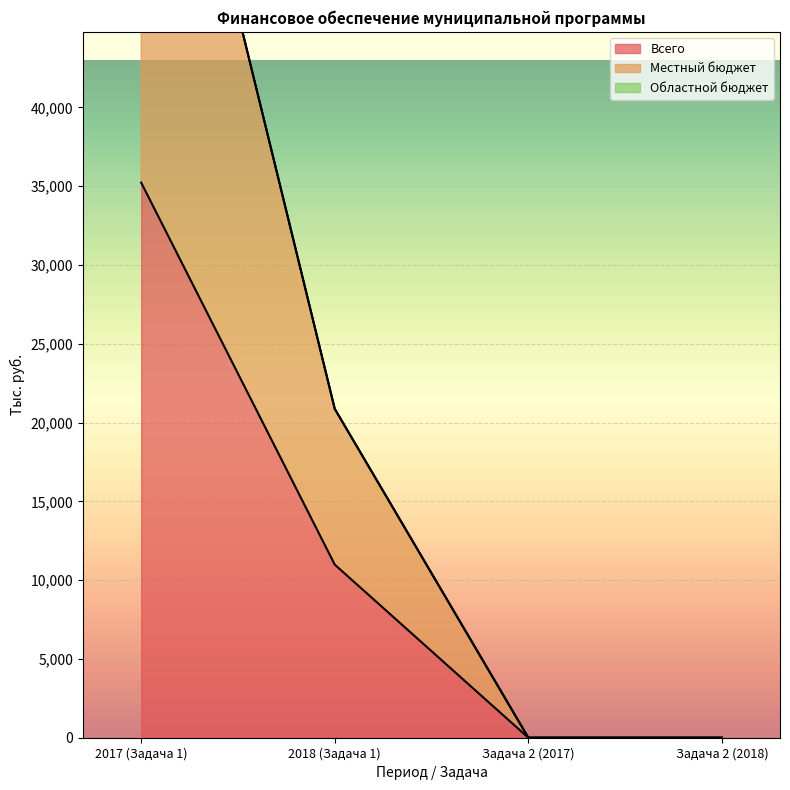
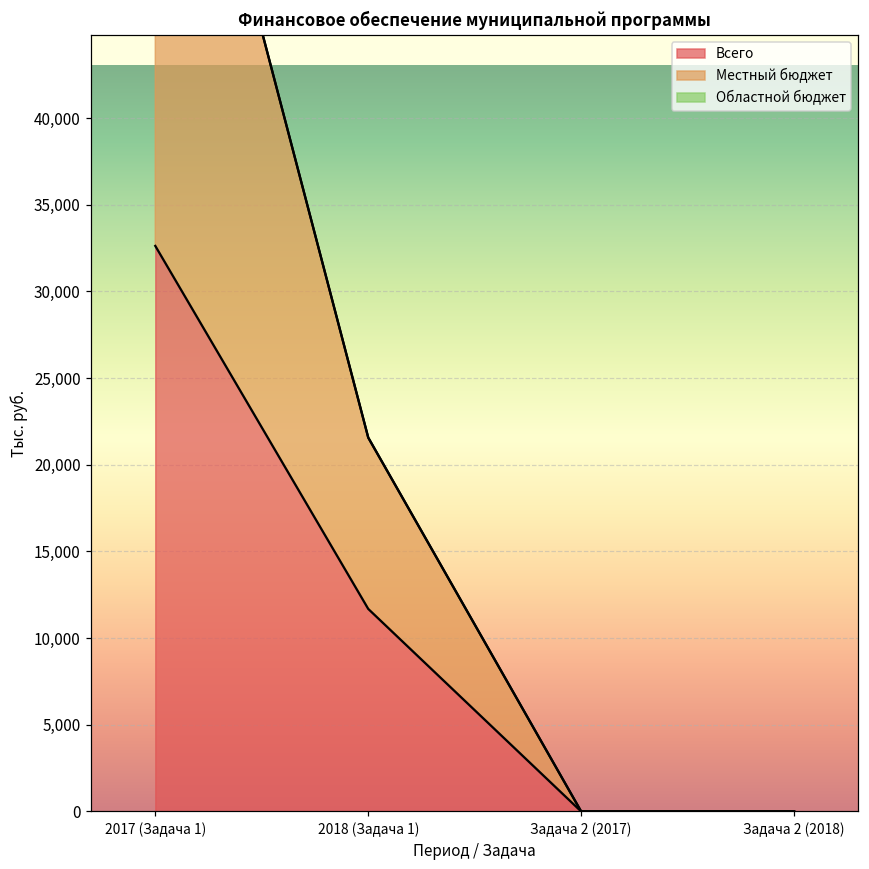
  {
    "Всего": {
-     "2017 (Задача 1)": "35,200",
-     "2018 (Задача 1)": "11,000"
+     "2017 (Задача 1)": "32,600",
+     "2018 (Задача 1)": "11,700"
    }
  }
